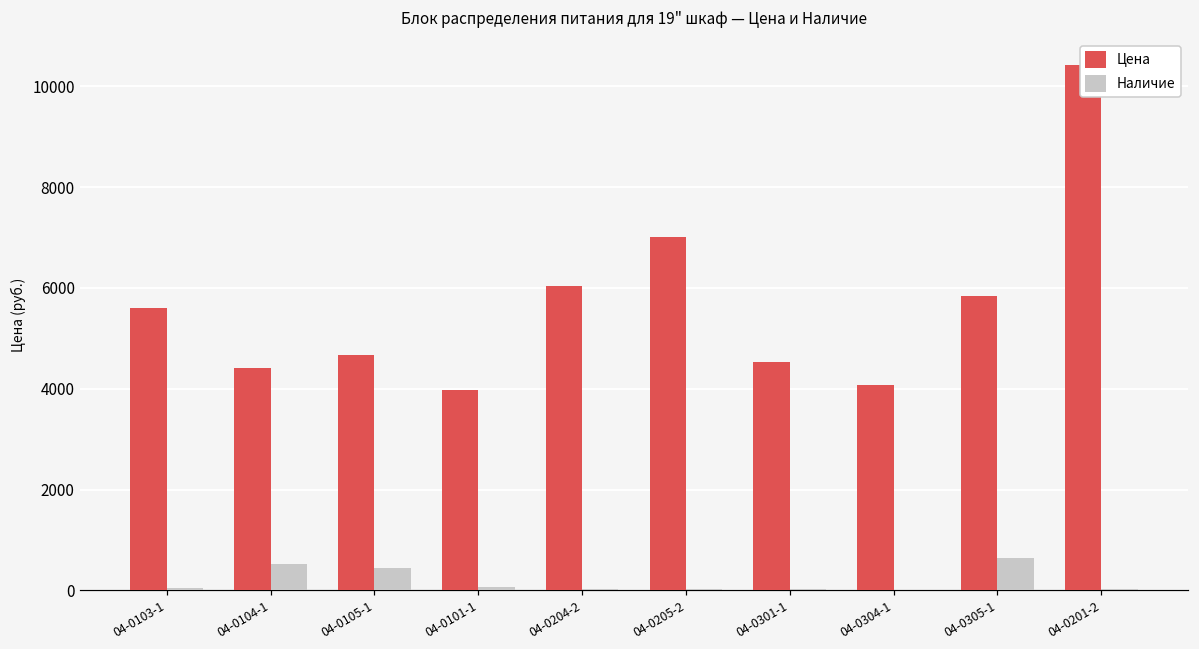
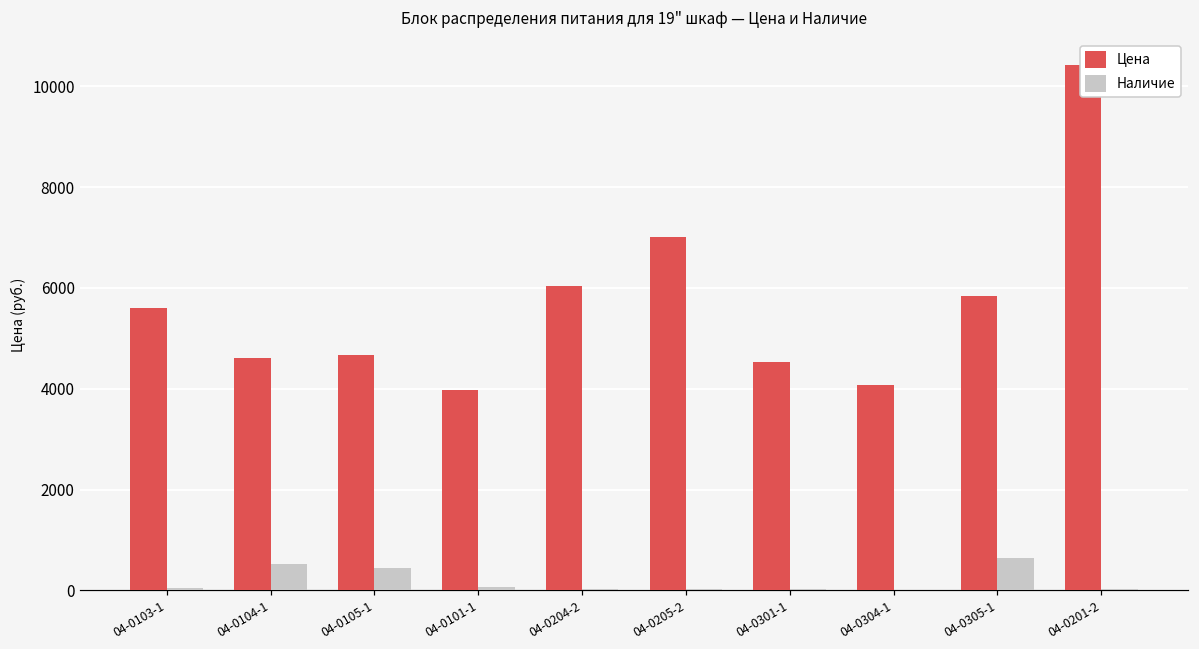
  {
    "Цена": {
      "04-0103-1": 5600,
-     "04-0104-1": 4400,
+     "04-0104-1": 4600,
      "04-0105-1": 4700,
      "04-0101-1": 4000,
      "04-0204-2": 6000,
      "04-0205-2": 7000,
      "04-0301-1": 4500,
      "04-0304-1": 4100,
      "04-0305-1": 5800
    },
    "Наличие": {
      "04-0104-1": 500,
      "04-0105-1": 400,
      "04-0101-1": 100,
      "04-0305-1": 600
    }
  }
